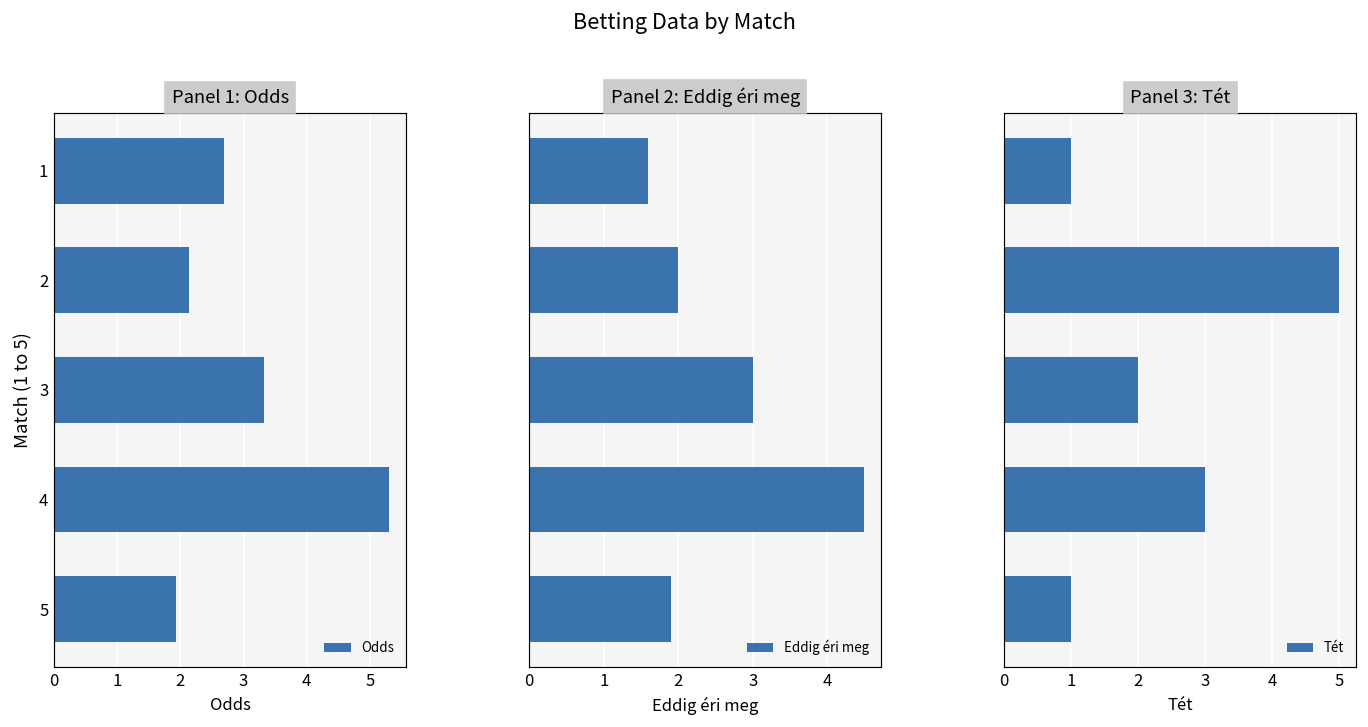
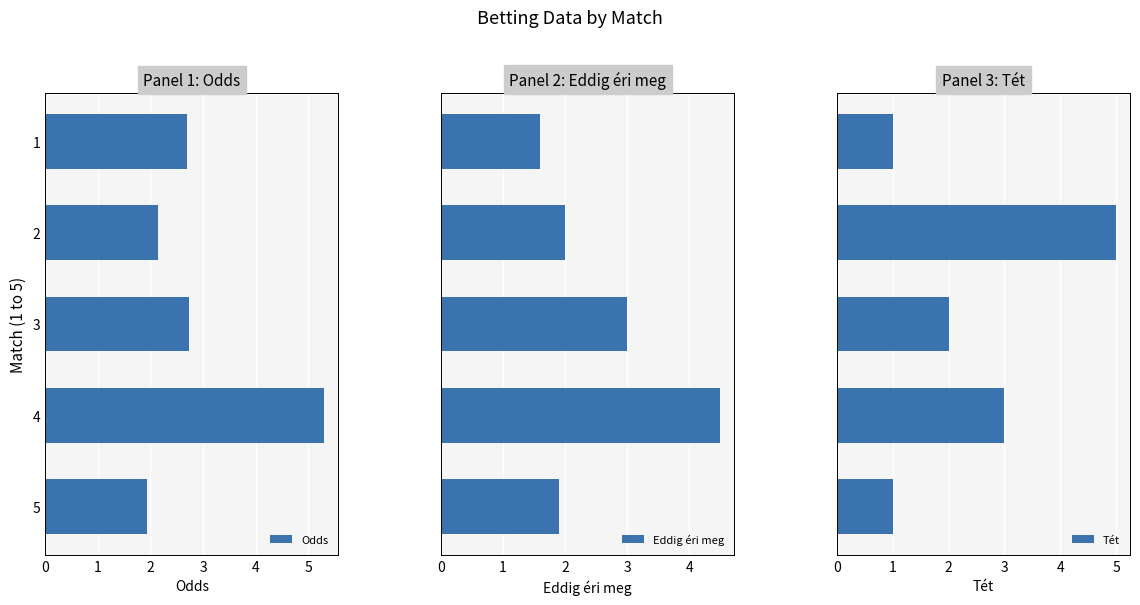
  {
    "Panel 1: Odds": {
      "1": 2.7,
      "2": 2.1,
-     "3": 3.3,
+     "3": 2.7,
      "4": 5.3,
      "5": 1.9
    }
  }
